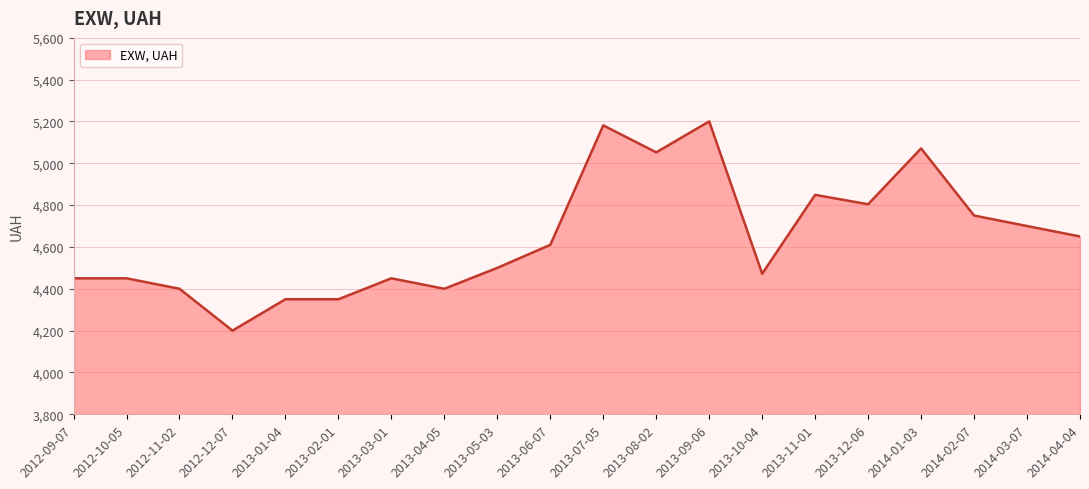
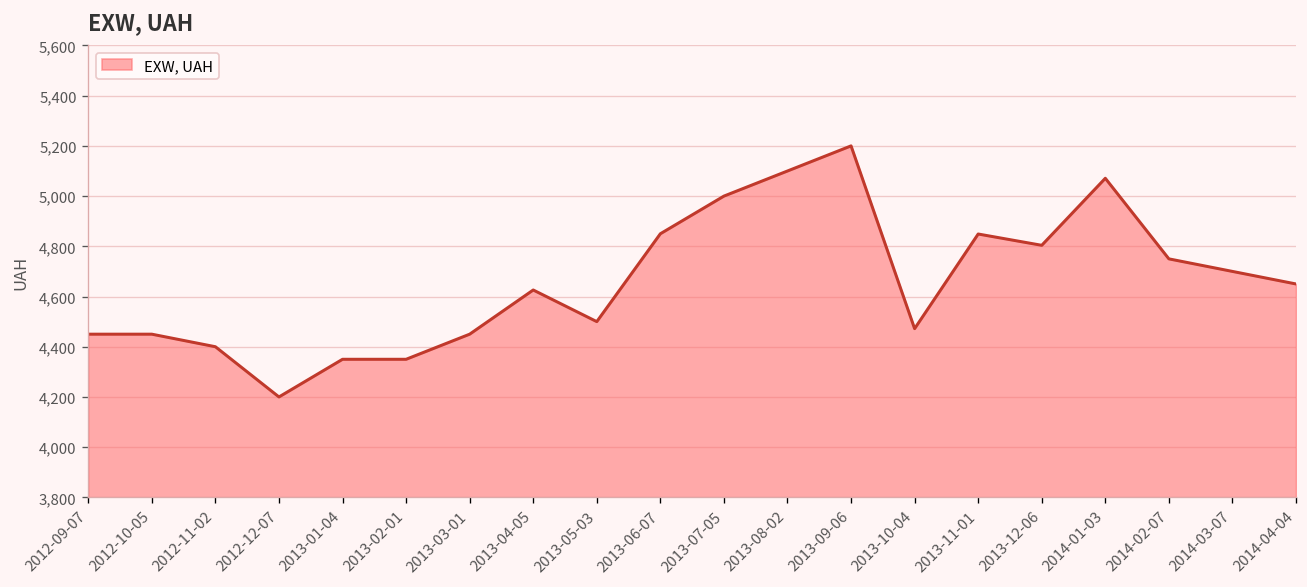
  {
    "2012-09-07": "4,450",
    "2012-10-05": "4,450",
    "2012-11-02": "4,400",
    "2012-12-07": "4,200",
    "2013-01-04": "4,350",
    "2013-02-01": "4,350",
    "2013-03-01": "4,450",
-   "2013-04-05": "4,400",
+   "2013-04-05": "4,630",
    "2013-05-03": "4,500",
-   "2013-06-07": "4,610",
-   "2013-07-05": "5,180",
-   "2013-08-02": "5,050",
+   "2013-06-07": "4,850",
+   "2013-07-05": "5,000",
+   "2013-08-02": "5,100",
    "2013-09-06": "5,200",
    "2013-10-04": "4,470",
    "2013-11-01": "4,850",
    "2013-12-06": "4,800",
    "2014-01-03": "5,070",
    "2014-02-07": "4,750",
    "2014-03-07": "4,700",
    "2014-04-04": "4,650"
  }
